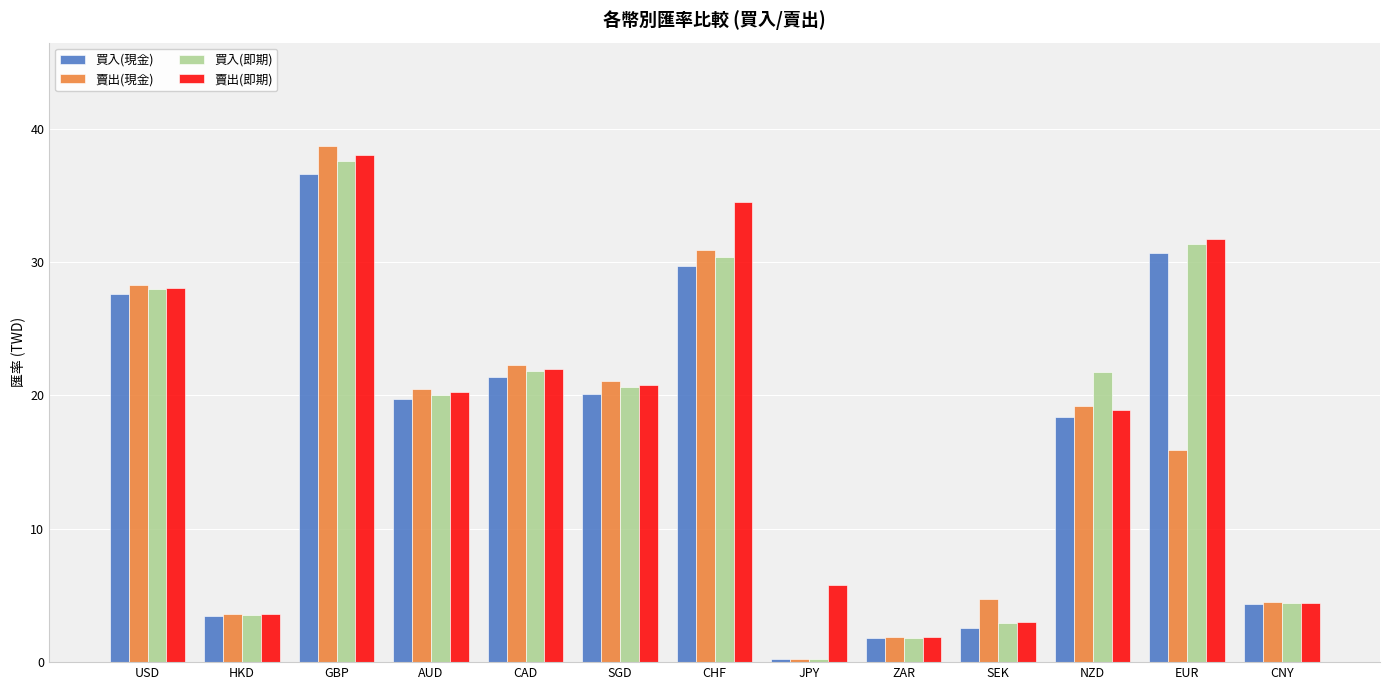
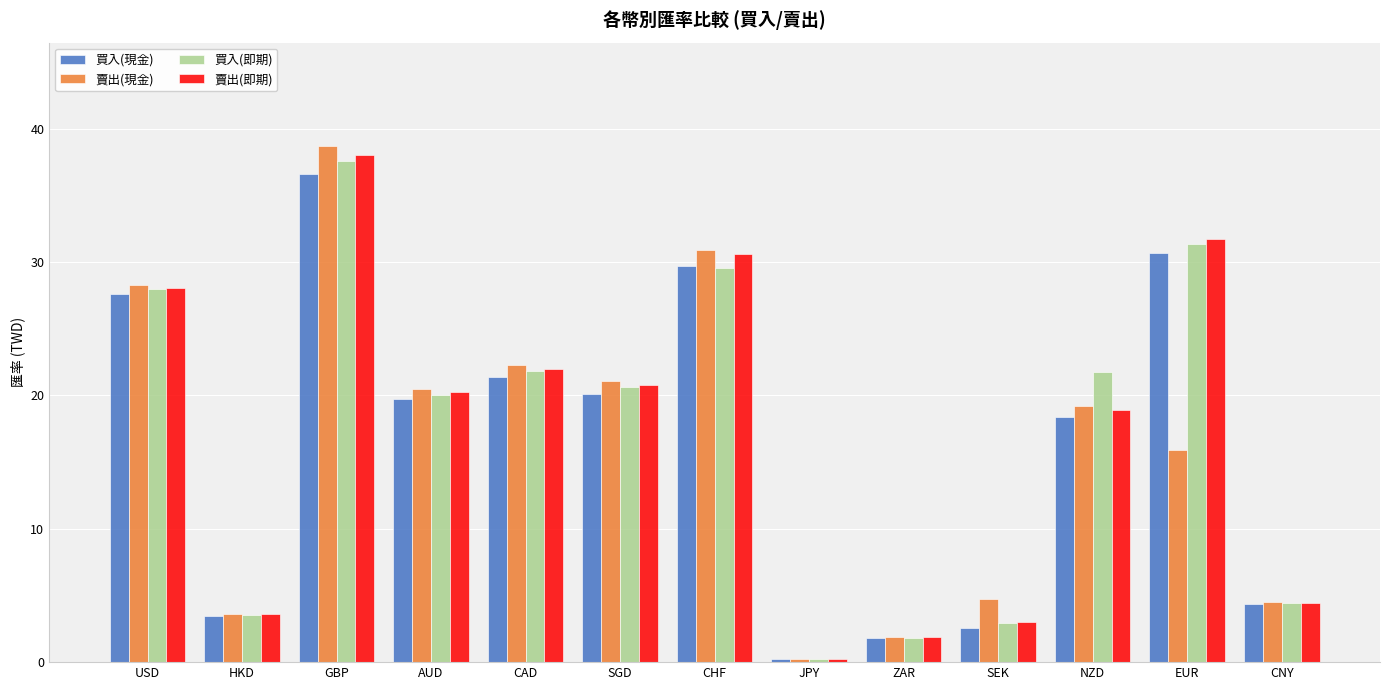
  {
    "買入(現金)": {
      "USD": 27.6,
      "HKD": 3.4,
      "GBP": 36.6,
      "AUD": 19.7,
      "CAD": 21.4,
      "SGD": 20.1,
      "CHF": 29.7,
      "JPY": 0.2,
      "ZAR": 1.8,
      "SEK": 2.6,
      "NZD": 18.4,
      "EUR": 30.7,
      "CNY": 4.3
    },
    "賣出(現金)": {
      "USD": 28.3,
      "HKD": 3.6,
      "GBP": 38.7,
      "AUD": 20.5,
      "CAD": 22.3,
      "SGD": 21.0,
      "CHF": 30.9,
      "JPY": 0.2,
      "ZAR": 1.9,
      "SEK": 4.7,
      "NZD": 19.2,
      "EUR": 15.9,
      "CNY": 4.5
    },
    "買入(即期)": {
      "USD": 28.0,
      "HKD": 3.6,
      "GBP": 37.6,
      "AUD": 20.0,
      "CAD": 21.8,
      "SGD": 20.6,
-     "CHF": 30.3,
+     "CHF": 29.5,
      "JPY": 0.2,
      "ZAR": 1.8,
      "SEK": 2.9,
      "NZD": 21.7,
      "EUR": 31.3,
      "CNY": 4.4
    },
    "賣出(即期)": {
      "USD": 28.1,
      "HKD": 3.6,
      "GBP": 38.0,
      "AUD": 20.2,
      "CAD": 22.0,
      "SGD": 20.8,
-     "CHF": 34.5,
-     "JPY": 5.8,
+     "CHF": 30.6,
+     "JPY": 0.2,
      "ZAR": 1.9,
      "SEK": 3.0,
      "NZD": 18.9,
      "EUR": 31.7,
      "CNY": 4.5
    }
  }
